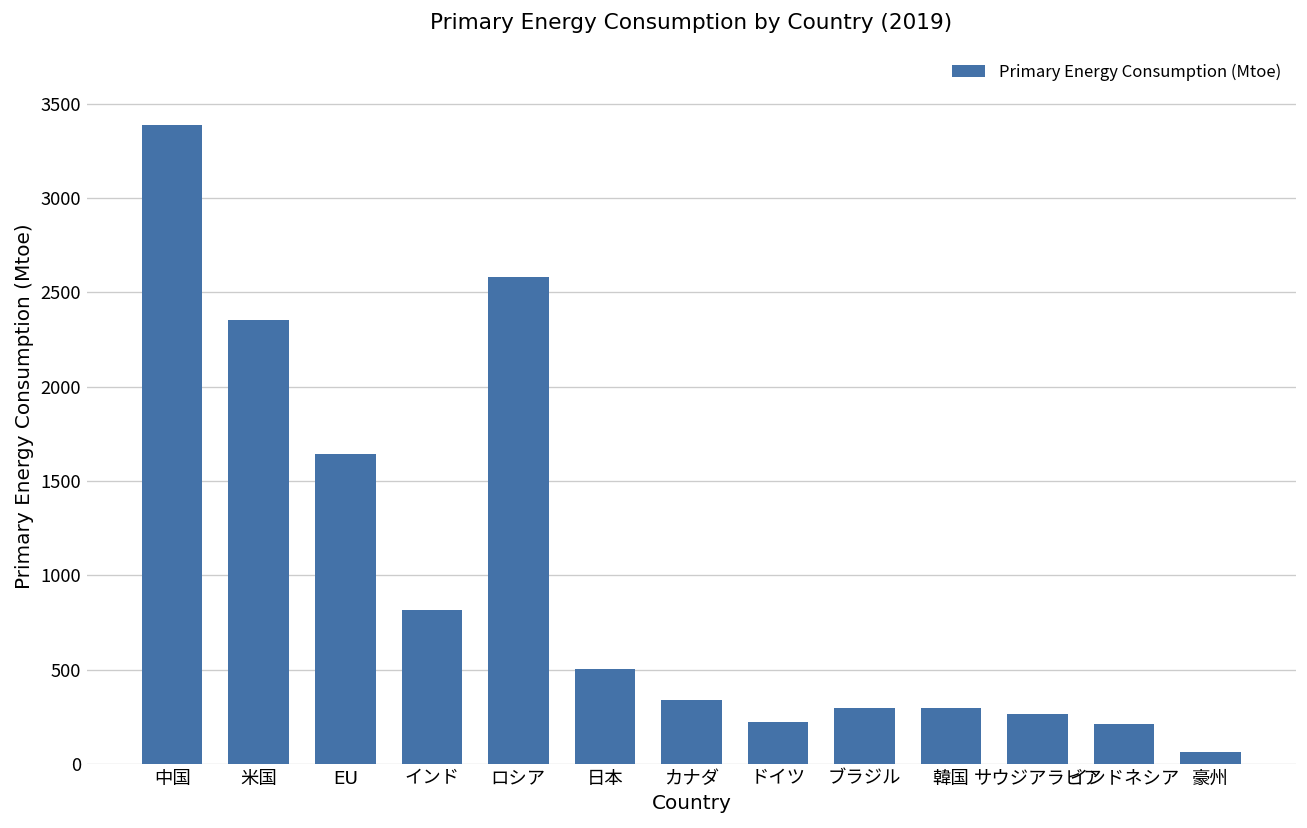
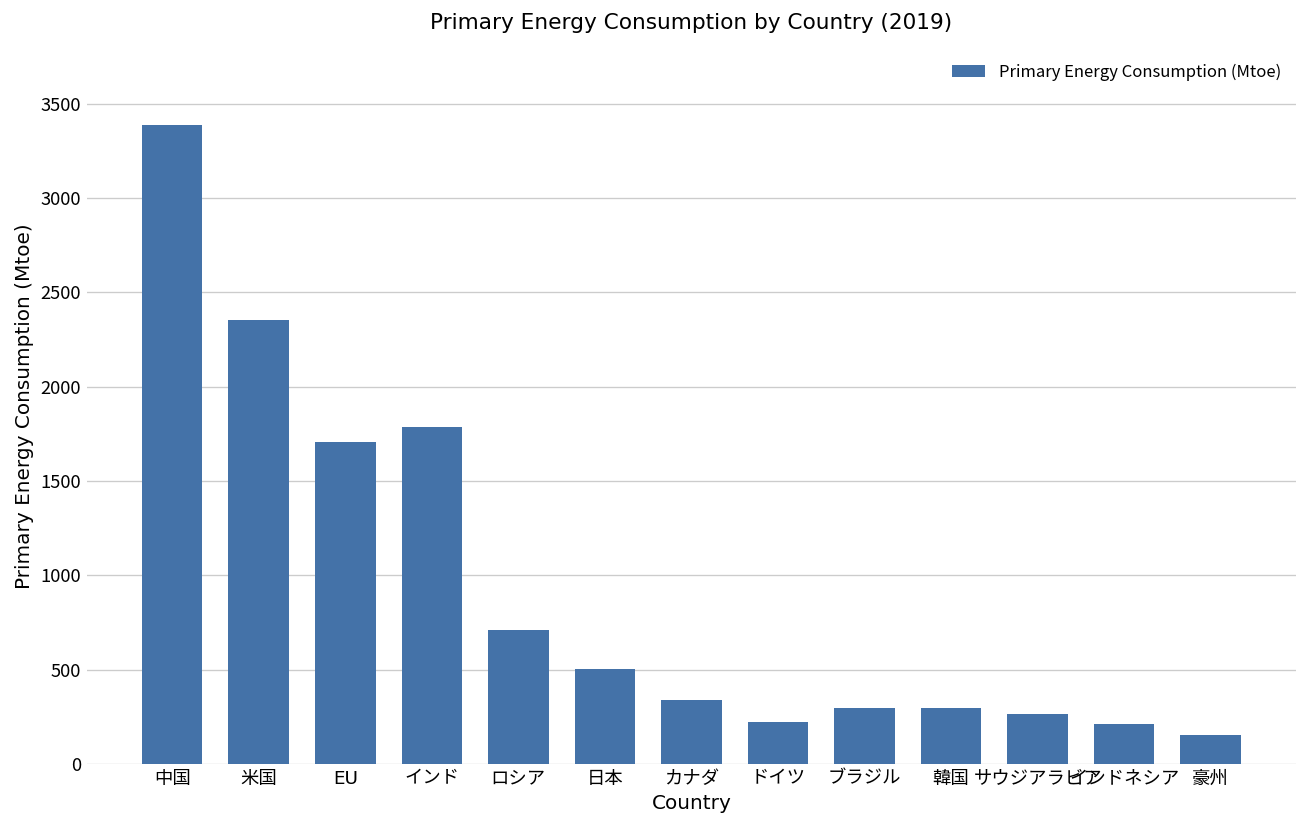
  {
    "中国": 3380,
    "米国": 2350,
-   "EU": 1640,
-   "インド": 810,
-   "ロシア": 2580,
+   "EU": 1710,
+   "インド": 1790,
+   "ロシア": 710,
    "日本": 500,
    "カナダ": 340,
    "ドイツ": 220,
    "ブラジル": 300,
    "韓国": 300,
-   "豪州": 70
+   "豪州": 150
  }
